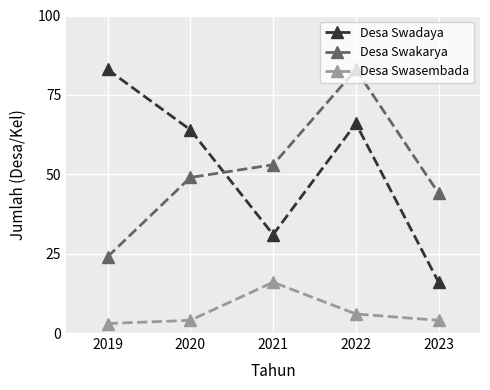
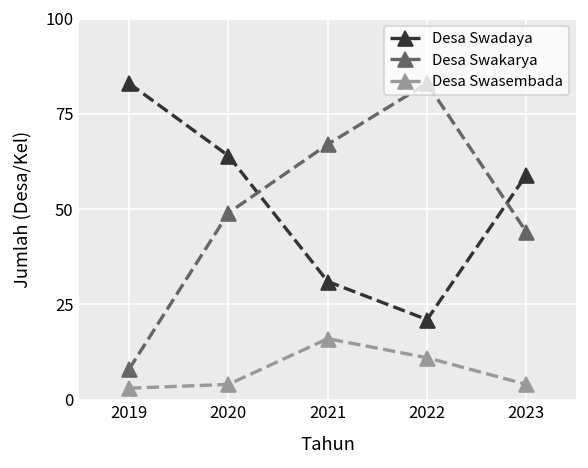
  {
    "Desa Swadaya": {
      "2019": 83,
      "2020": 64,
      "2021": 31,
-     "2022": 66,
-     "2023": 16
+     "2022": 21,
+     "2023": 59
    },
    "Desa Swakarya": {
-     "2019": 24,
+     "2019": 8,
      "2020": 49,
-     "2021": 53,
+     "2021": 67,
      "2023": 44
    },
    "Desa Swasembada": {
      "2019": 3,
      "2020": 4,
      "2021": 16,
-     "2022": 6,
+     "2022": 11,
      "2023": 4
    }
  }
